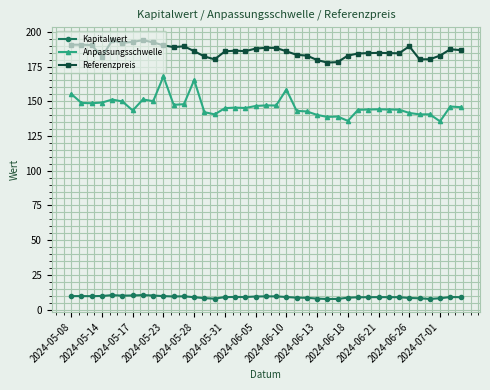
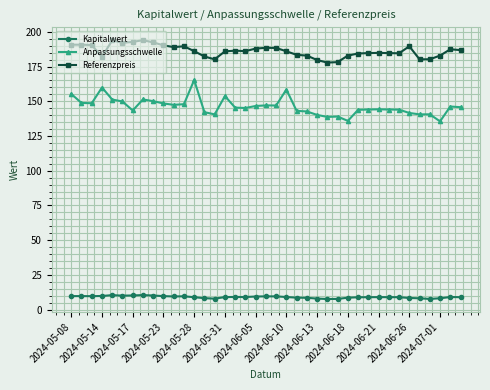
  {
    "Anpassungsschwelle": {
      "2024-05-08": 155,
-     "2024-05-14": 149,
+     "2024-05-14": 160,
      "2024-05-17": 143,
-     "2024-05-23": 168,
+     "2024-05-23": 148,
      "2024-05-28": 165,
-     "2024-05-31": 145,
+     "2024-05-31": 154,
      "2024-06-05": 147,
      "2024-06-10": 158,
      "2024-06-13": 140,
      "2024-06-18": 136,
      "2024-06-21": 144,
      "2024-06-26": 142,
      "2024-07-01": 136
    }
  }
